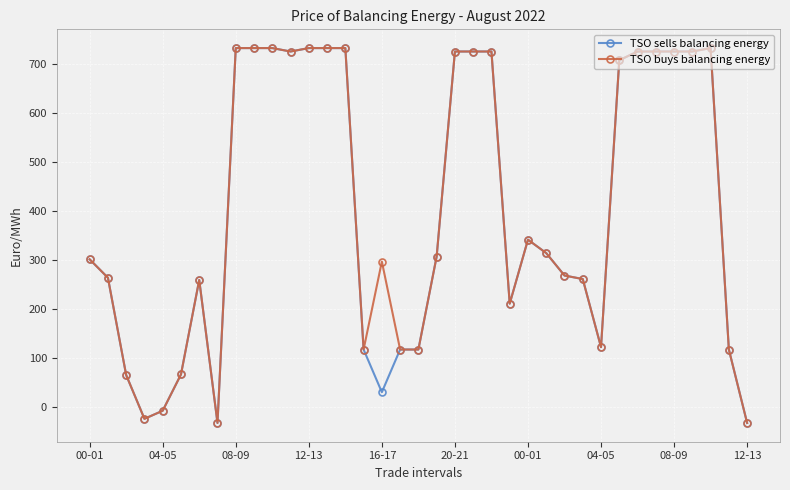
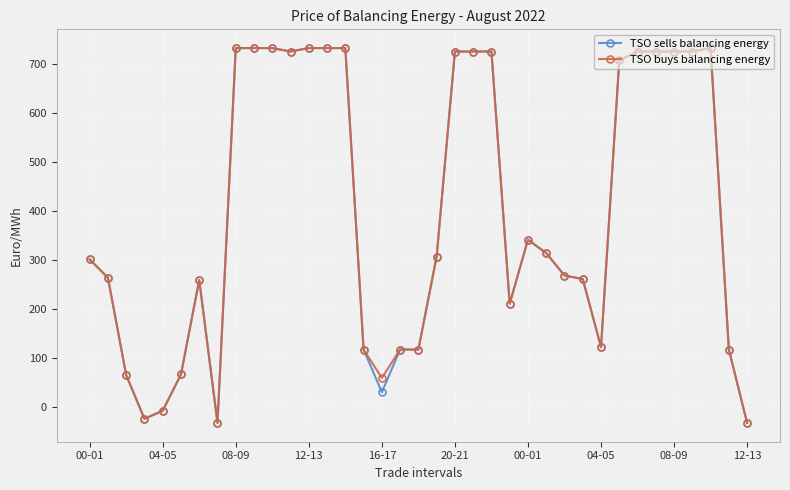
  {
    "TSO sells balancing energy": {
      "16-17": 30
    },
    "TSO buys balancing energy": {
-     "16-17": 300
+     "16-17": 60
    }
  }
